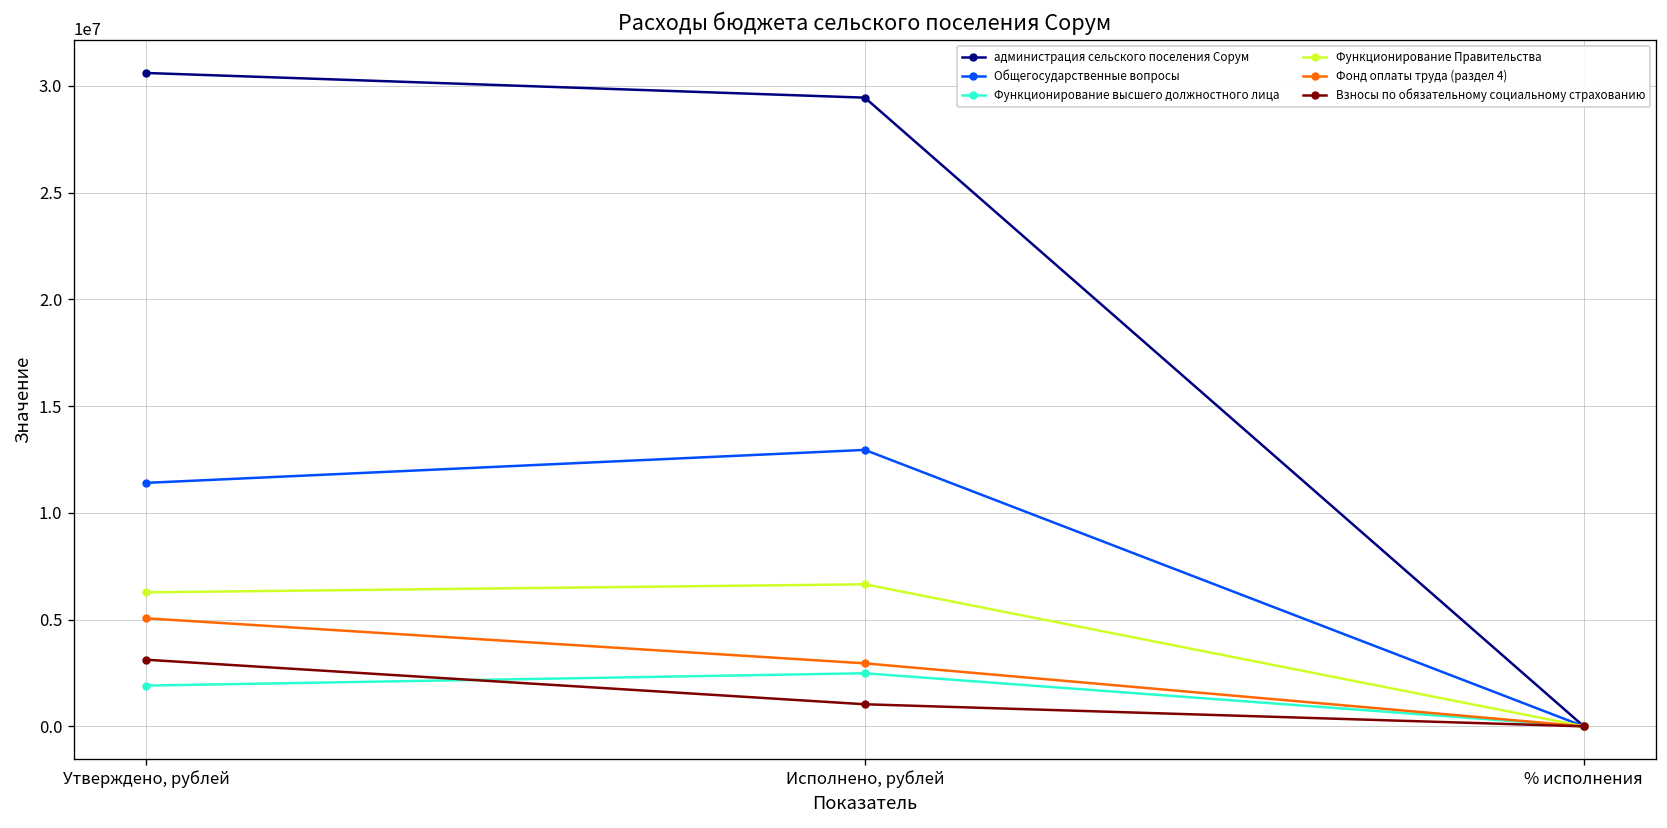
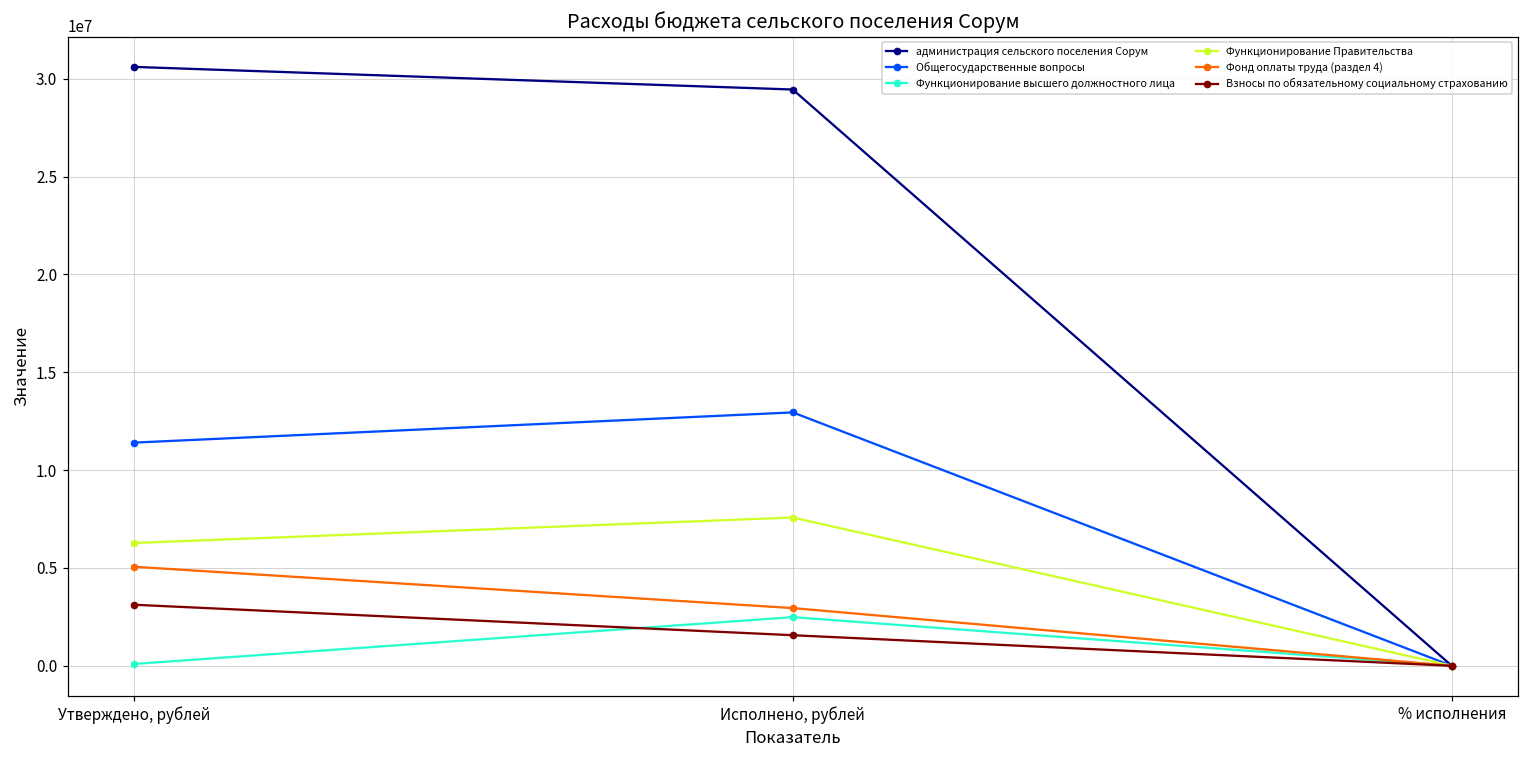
  {
    "администрация сельского поселения Сорум": {
      "Утверждено, рублей": 30600000,
      "Исполнено, рублей": 29500000
    },
    "Общегосударственные вопросы": {
      "Утверждено, рублей": 11400000,
      "Исполнено, рублей": 13000000
    },
    "Функционирование высшего должностного лица": {
-     "Утверждено, рублей": 1900000,
+     "Утверждено, рублей": 100000,
      "Исполнено, рублей": 2500000
    },
    "Функционирование Правительства": {
      "Утверждено, рублей": 6300000,
-     "Исполнено, рублей": 6700000
+     "Исполнено, рублей": 7600000
    },
    "Фонд оплаты труда (раздел 4)": {
      "Утверждено, рублей": 5100000,
      "Исполнено, рублей": 3000000
    },
    "Взносы по обязательному социальному страхованию": {
      "Утверждено, рублей": 3100000,
-     "Исполнено, рублей": 1000000
+     "Исполнено, рублей": 1600000
    }
  }
